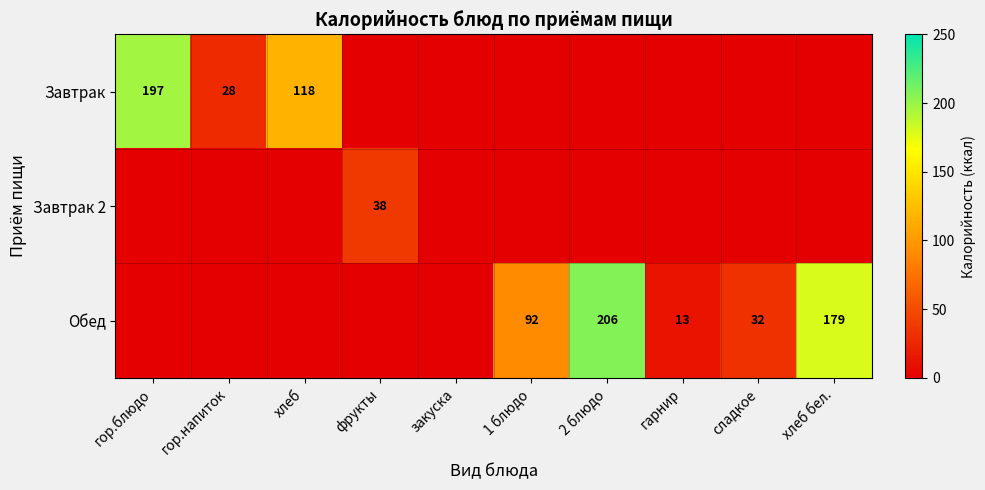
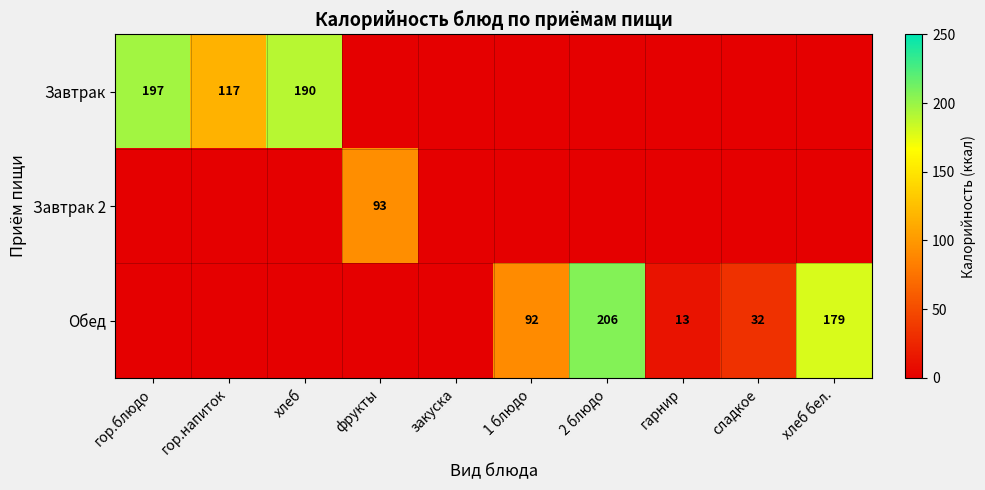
  {
    "Завтрак": {
      "гор.блюдо": 197,
-     "гор.напиток": 28,
-     "хлеб": 118
+     "гор.напиток": 117,
+     "хлеб": 190
    },
    "Завтрак 2": {
-     "фрукты": 38
+     "фрукты": 93
    },
    "Обед": {
      "1 блюдо": 92,
      "2 блюдо": 206,
      "гарнир": 13,
      "сладкое": 32,
      "хлеб бел.": 179
    }
  }
